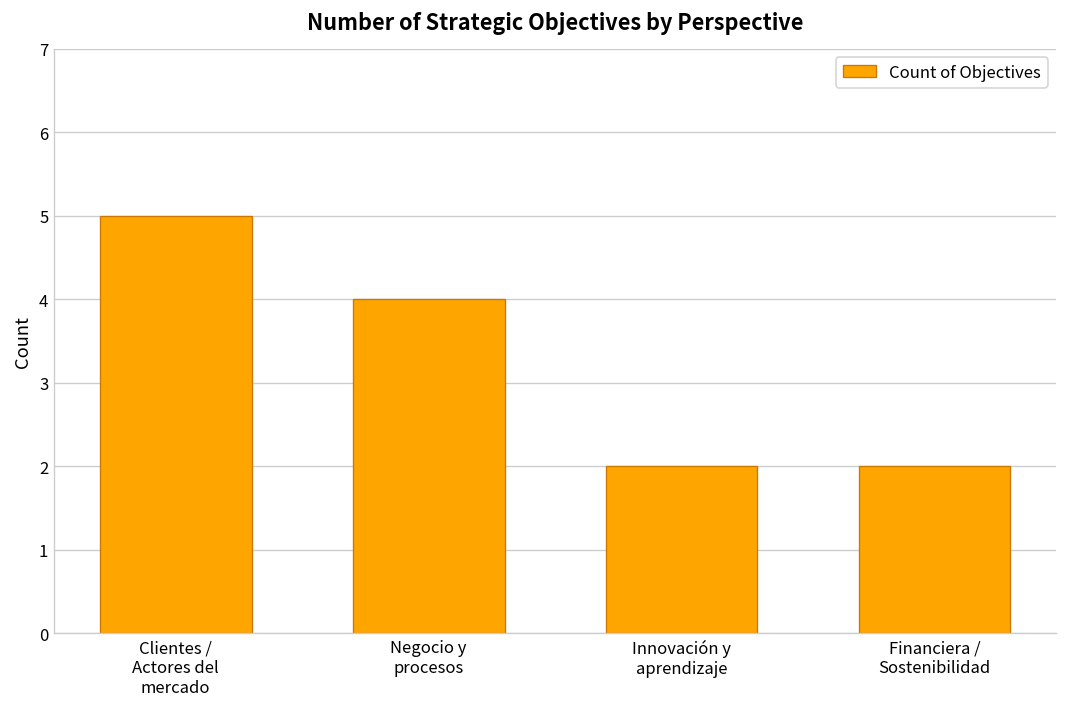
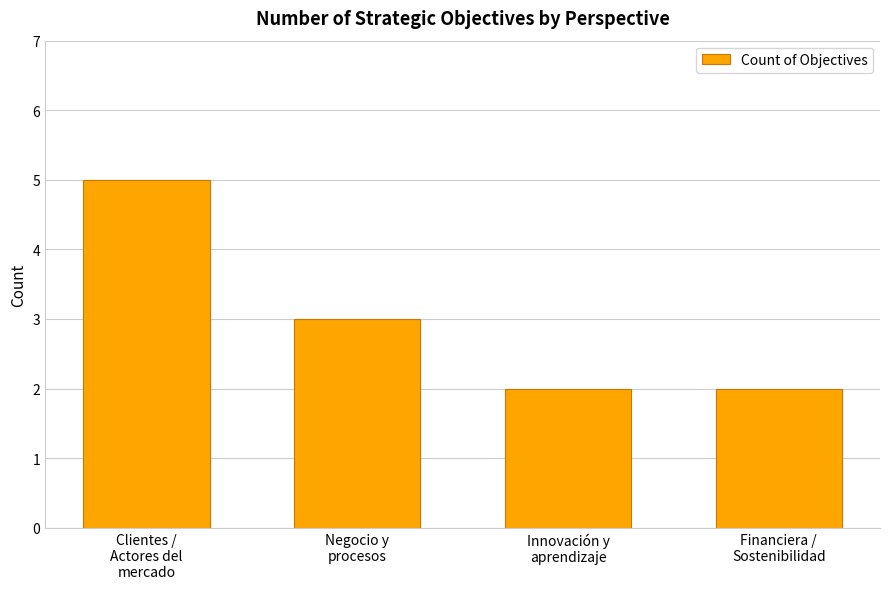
  {
    "Clientes / Actores del mercado": 5,
-   "Negocio y procesos": 4,
+   "Negocio y procesos": 3,
    "Innovación y aprendizaje": 2,
    "Financiera / Sostenibilidad": 2
  }
